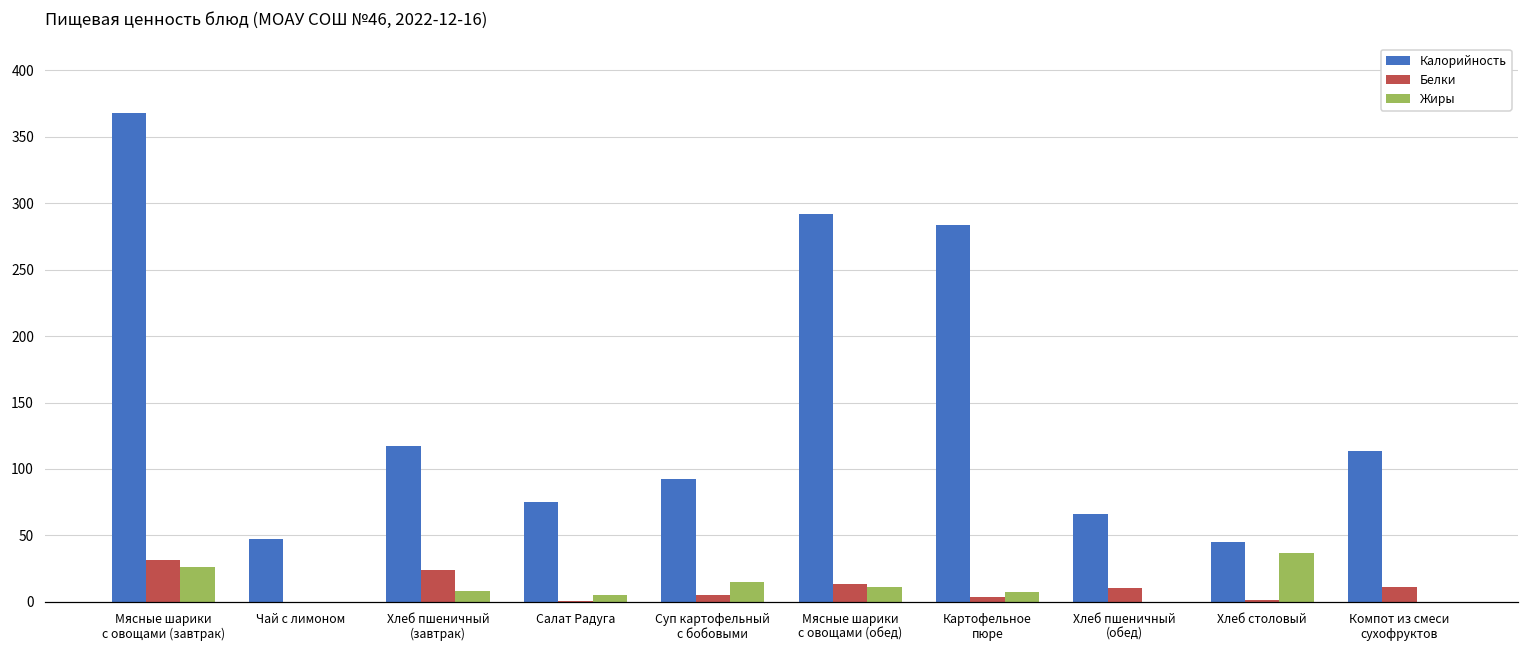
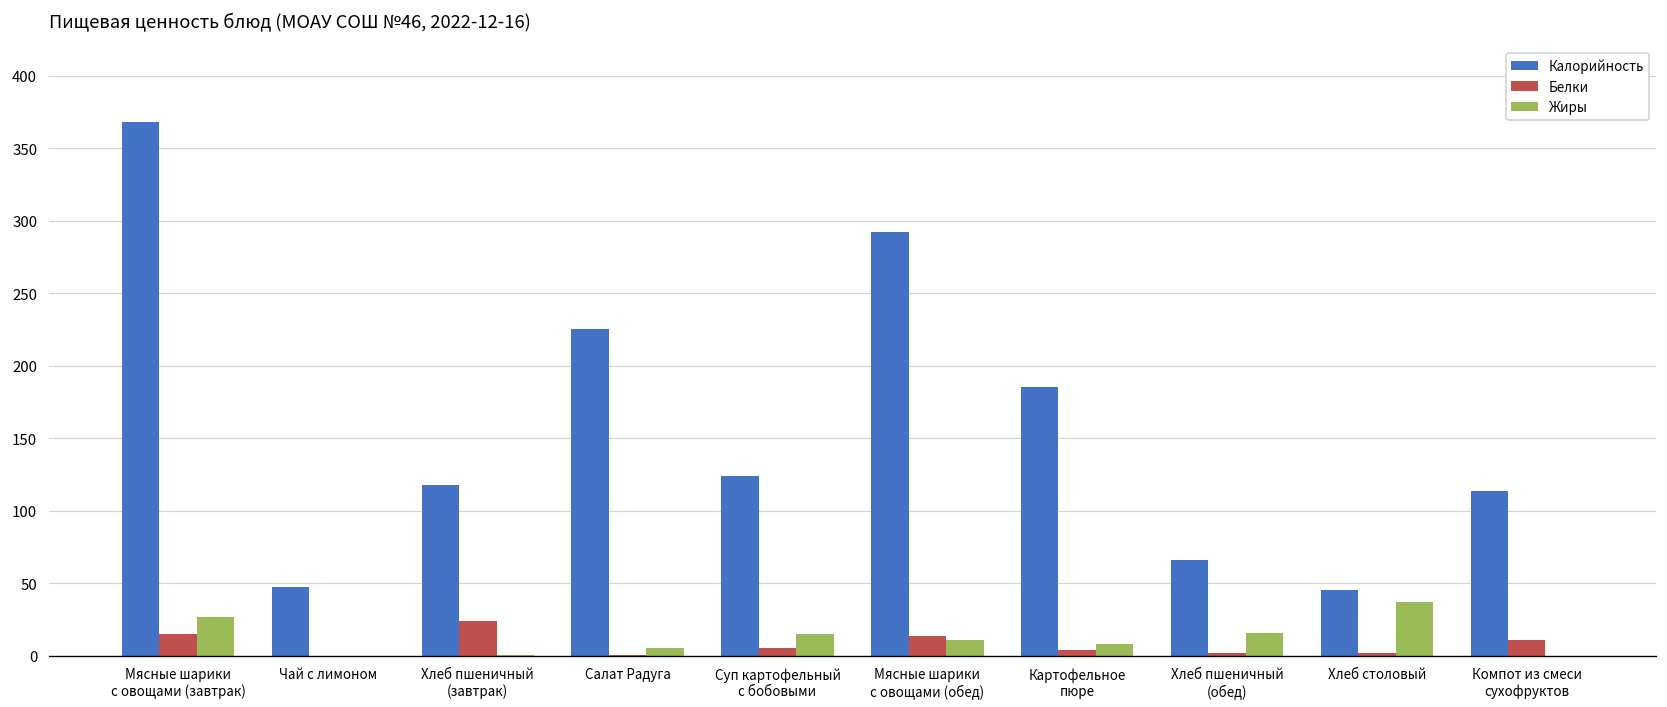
  {
    "Калорийность": {
      "Мясные шарики с овощами (завтрак)": 368,
      "Чай с лимоном": 47,
      "Хлеб пшеничный (завтрак)": 118,
-     "Салат Радуга": 75,
-     "Суп картофельный с бобовыми": 93,
+     "Салат Радуга": 226,
+     "Суп картофельный с бобовыми": 124,
      "Мясные шарики с овощами (обед)": 292,
-     "Картофельное пюре": 284,
+     "Картофельное пюре": 185,
      "Хлеб пшеничный (обед)": 66,
      "Хлеб столовый": 45,
      "Компот из смеси сухофруктов": 114
    },
    "Белки": {
-     "Мясные шарики с овощами (завтрак)": 31,
+     "Мясные шарики с овощами (завтрак)": 15,
      "Хлеб пшеничный (завтрак)": 24,
      "Суп картофельный с бобовыми": 5,
      "Мясные шарики с овощами (обед)": 14,
      "Картофельное пюре": 4,
-     "Хлеб пшеничный (обед)": 10,
+     "Хлеб пшеничный (обед)": 2,
      "Компот из смеси сухофруктов": 11
    },
    "Жиры": {
      "Мясные шарики с овощами (завтрак)": 26,
-     "Хлеб пшеничный (завтрак)": 9,
+     "Хлеб пшеничный (завтрак)": 0,
      "Салат Радуга": 5,
      "Суп картофельный с бобовыми": 15,
      "Мясные шарики с овощами (обед)": 11,
      "Картофельное пюре": 8,
-     "Хлеб пшеничный (обед)": 0,
+     "Хлеб пшеничный (обед)": 16,
      "Хлеб столовый": 37,
      "Компот из смеси сухофруктов": 0
    }
  }
